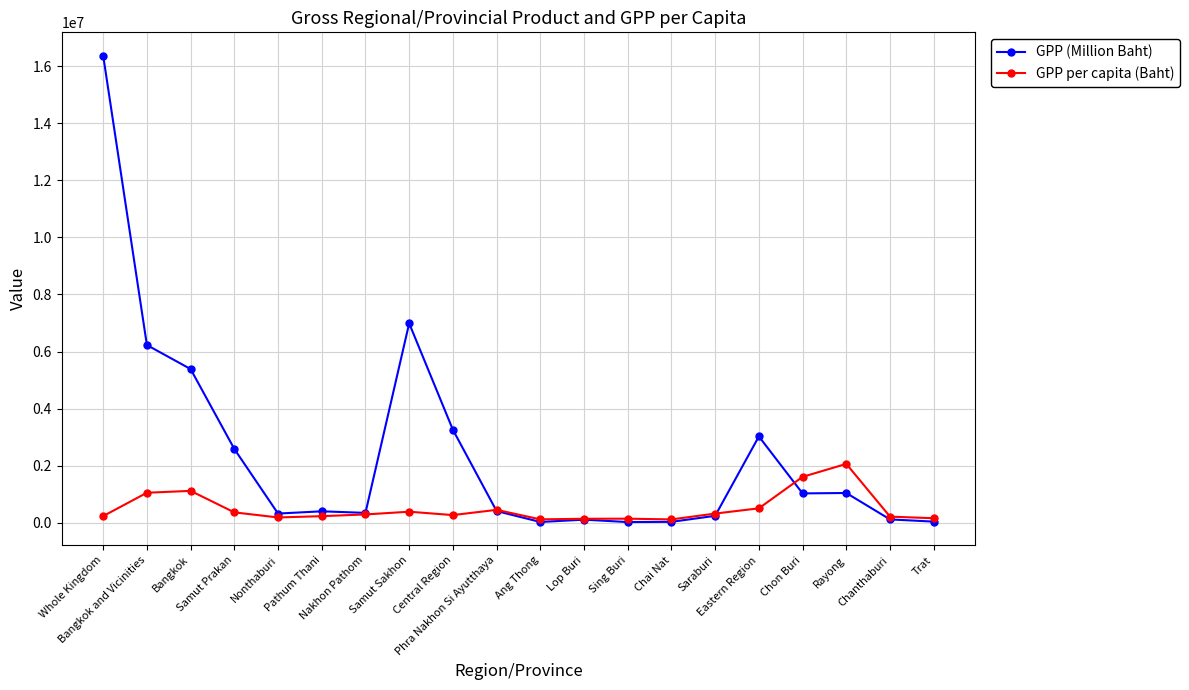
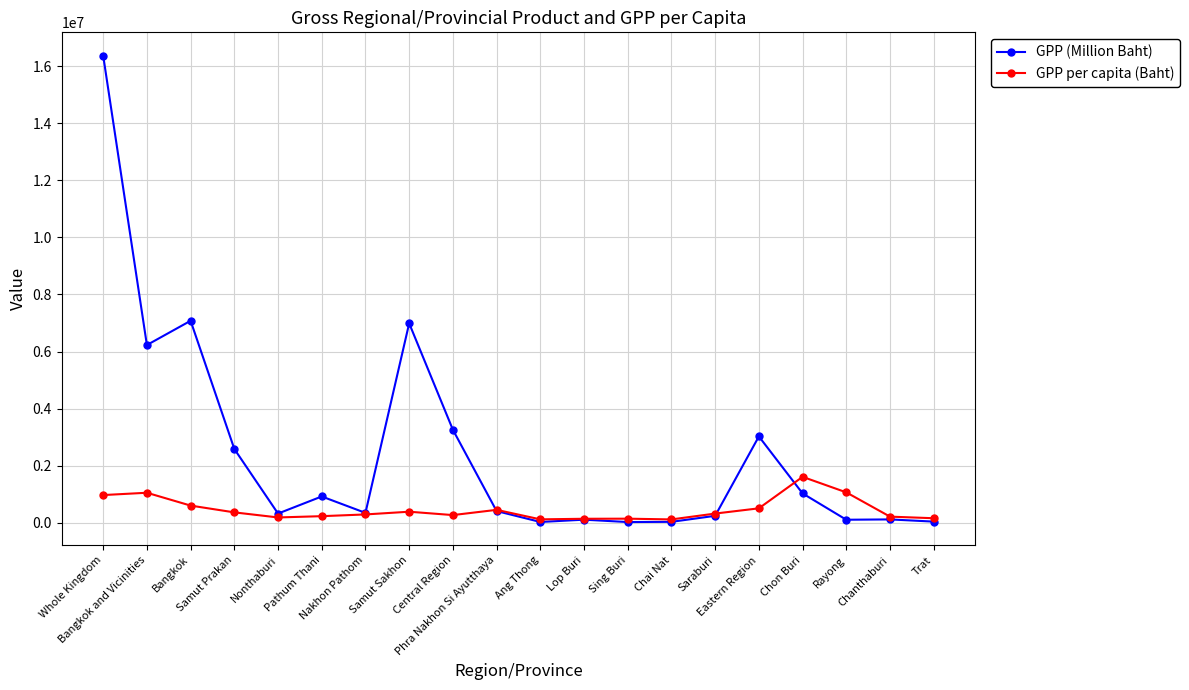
  {
    "GPP (Million Baht)": {
      "Whole Kingdom": 16400000,
      "Bangkok and Vicinities": 6200000,
-     "Bangkok": 5400000,
+     "Bangkok": 7100000,
      "Samut Prakan": 2600000,
      "Nonthaburi": 300000,
-     "Pathum Thani": 400000,
+     "Pathum Thani": 900000,
      "Samut Sakhon": 7000000,
      "Central Region": 3300000,
      "Ang Thong": 0,
      "Sing Buri": 0,
      "Eastern Region": 3000000,
      "Chon Buri": 1000000,
-     "Rayong": 1000000,
+     "Rayong": 100000,
      "Chanthaburi": 100000,
      "Trat": 0
    },
    "GPP per capita (Baht)": {
-     "Whole Kingdom": 200000,
+     "Whole Kingdom": 1000000,
      "Bangkok and Vicinities": 1100000,
-     "Bangkok": 1100000,
+     "Bangkok": 600000,
      "Samut Prakan": 400000,
      "Nonthaburi": 200000,
      "Pathum Thani": 200000,
      "Samut Sakhon": 400000,
      "Central Region": 300000,
      "Ang Thong": 100000,
      "Sing Buri": 100000,
      "Eastern Region": 500000,
      "Chon Buri": 1600000,
-     "Rayong": 2100000,
+     "Rayong": 1100000,
      "Chanthaburi": 200000,
      "Trat": 200000
    }
  }
